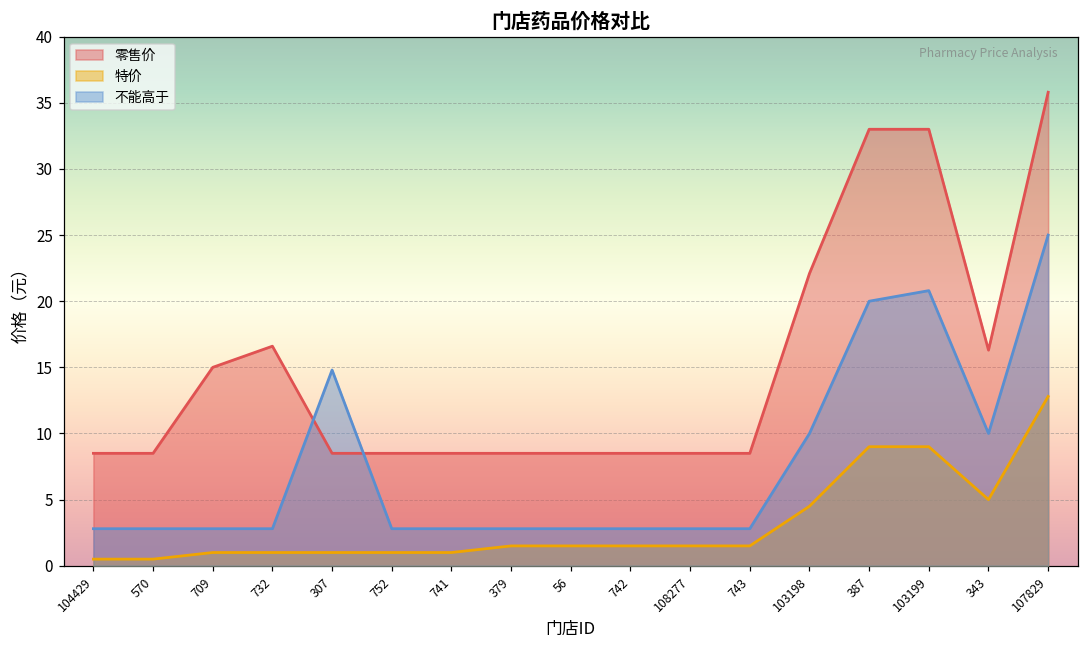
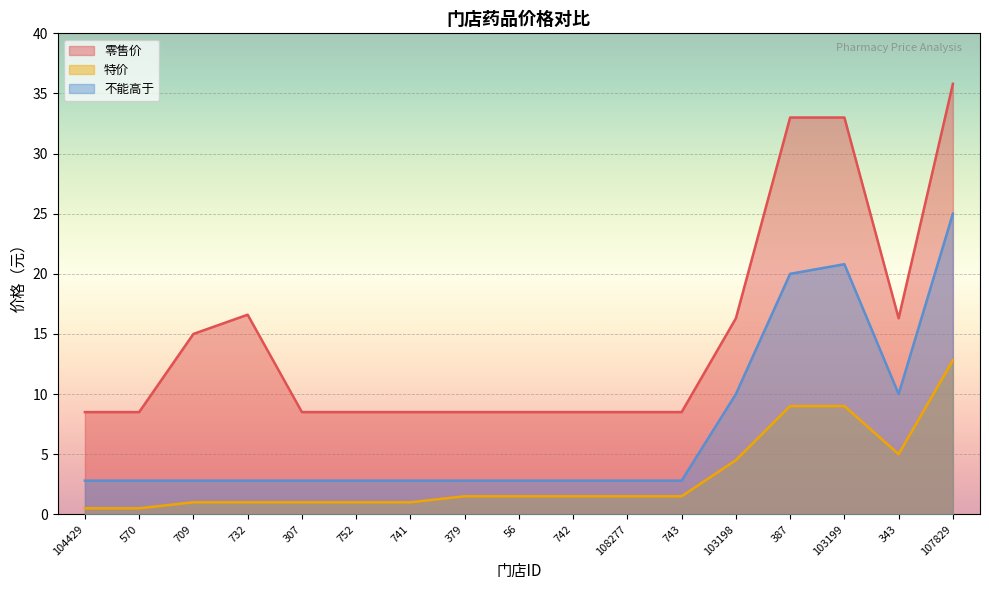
  {
    "零售价": {
      "104429": 8.5,
      "570": 8.5,
      "709": 15.0,
      "732": 16.6,
      "307": 8.5,
      "752": 8.5,
      "741": 8.5,
      "379": 8.5,
      "56": 8.5,
      "742": 8.5,
      "108277": 8.5,
      "743": 8.5,
-     "103198": 22.1,
+     "103198": 16.3,
      "387": 33.0,
      "103199": 33.0,
      "343": 16.3,
      "107829": 35.8
    },
    "特价": {
      "104429": 0.5,
      "570": 0.5,
      "709": 1.0,
      "732": 1.0,
      "307": 1.0,
      "752": 1.0,
      "741": 1.0,
      "379": 1.5,
      "56": 1.5,
      "742": 1.5,
      "108277": 1.5,
      "743": 1.5,
      "103198": 4.5,
      "387": 9.0,
      "103199": 9.0,
      "343": 5.0,
      "107829": 12.8
    },
    "不能高于": {
      "104429": 2.8,
      "570": 2.8,
      "709": 2.8,
      "732": 2.8,
-     "307": 14.8,
+     "307": 2.8,
      "752": 2.8,
      "741": 2.8,
      "379": 2.8,
      "56": 2.8,
      "742": 2.8,
      "108277": 2.8,
      "743": 2.8,
      "103198": 10.0,
      "387": 20.0,
      "103199": 20.8,
      "343": 10.0,
      "107829": 25.0
    }
  }
